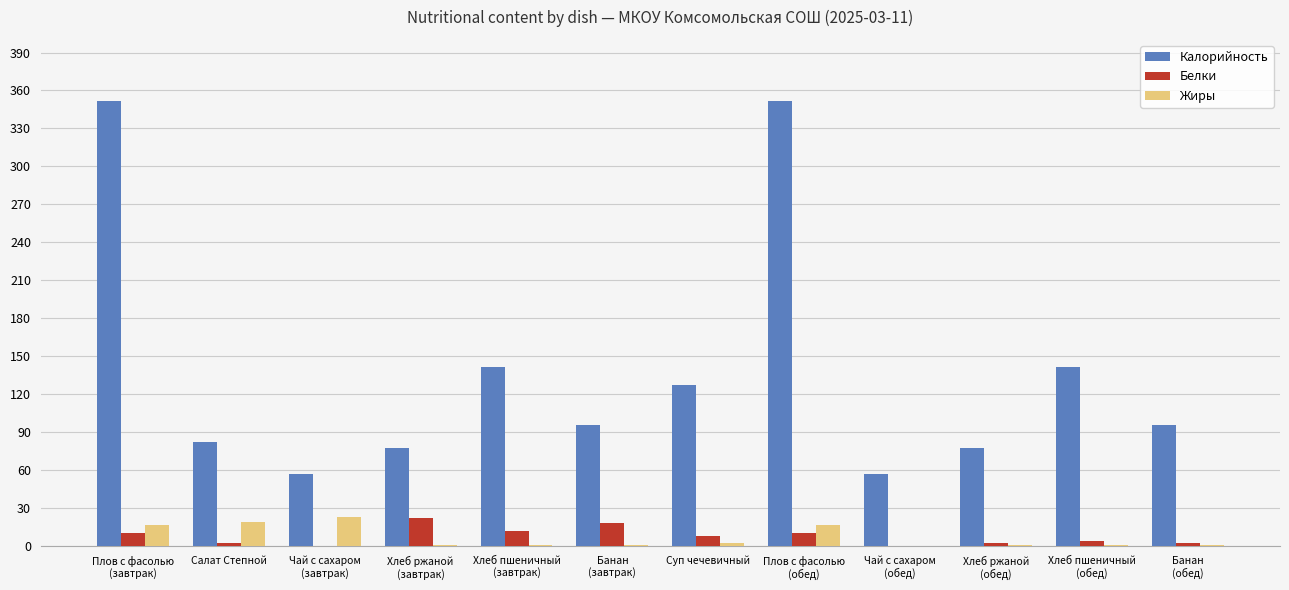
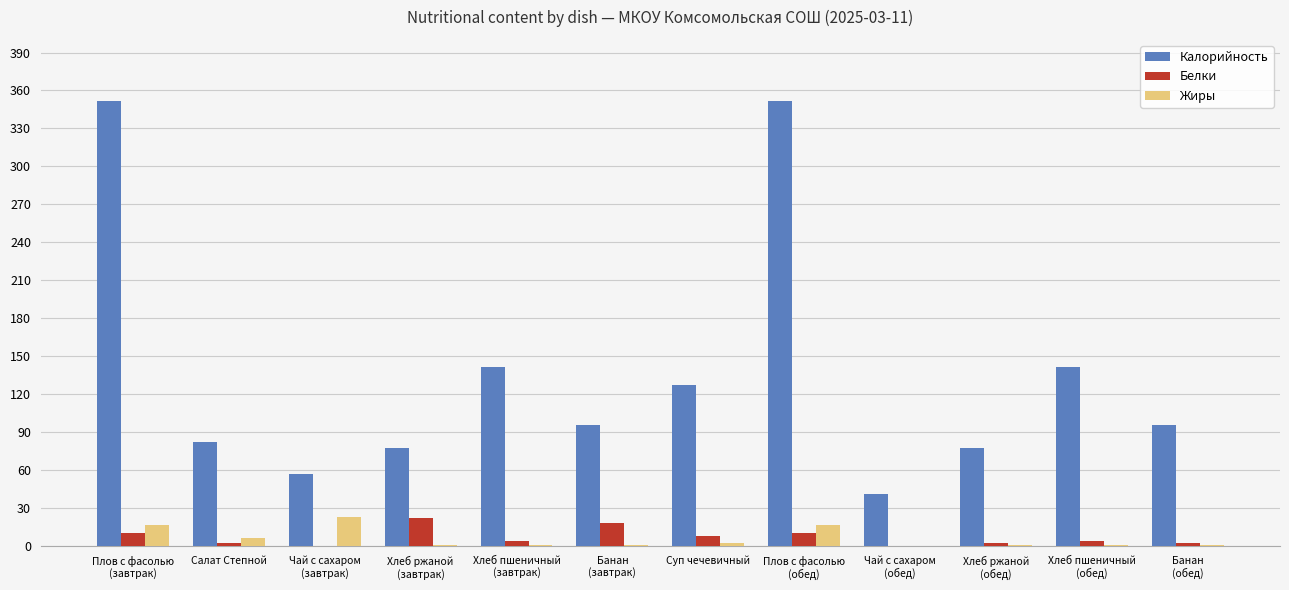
  {
    "Калорийность": {
      "Плов с фасолью (завтрак)": 352,
      "Салат Степной": 82,
      "Чай с сахаром (завтрак)": 57,
      "Хлеб ржаной (завтрак)": 78,
      "Хлеб пшеничный (завтрак)": 141,
      "Банан (завтрак)": 96,
      "Суп чечевичный": 127,
      "Плов с фасолью (обед)": 352,
-     "Чай с сахаром (обед)": 57,
+     "Чай с сахаром (обед)": 41,
      "Хлеб ржаной (обед)": 78,
      "Хлеб пшеничный (обед)": 141,
      "Банан (обед)": 96
    },
    "Белки": {
      "Плов с фасолью (завтрак)": 10,
      "Салат Степной": 2,
      "Хлеб ржаной (завтрак)": 22,
-     "Хлеб пшеничный (завтрак)": 12,
+     "Хлеб пшеничный (завтрак)": 4,
      "Банан (завтрак)": 18,
      "Суп чечевичный": 8,
      "Плов с фасолью (обед)": 10,
      "Хлеб ржаной (обед)": 3,
      "Хлеб пшеничный (обед)": 4,
      "Банан (обед)": 2
    },
    "Жиры": {
      "Плов с фасолью (завтрак)": 16,
-     "Салат Степной": 19,
+     "Салат Степной": 6,
      "Чай с сахаром (завтрак)": 23,
      "Суп чечевичный": 2,
      "Плов с фасолью (обед)": 16,
      "Чай с сахаром (обед)": 0
    }
  }
